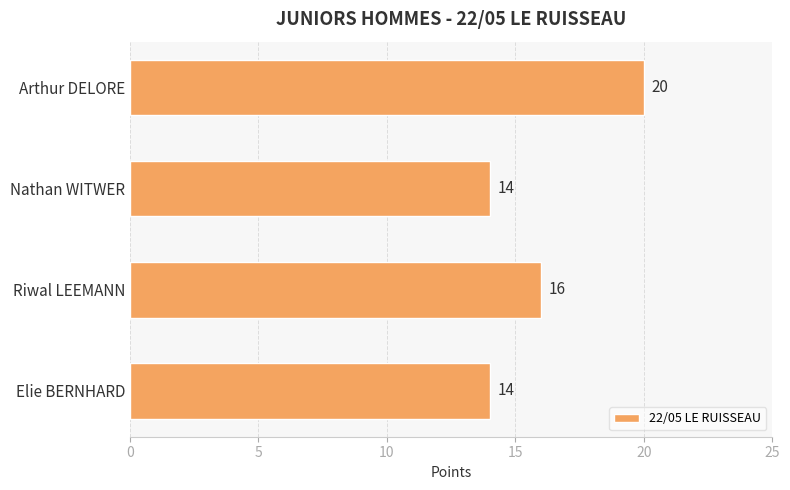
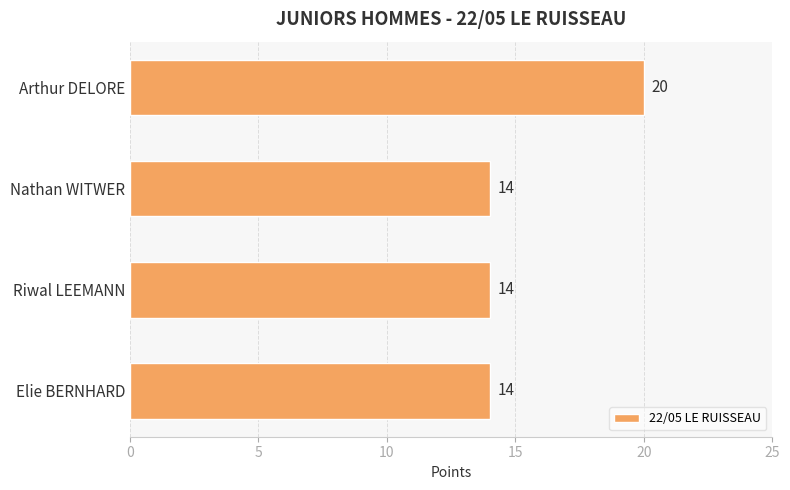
  {
    "Arthur DELORE": 20,
    "Nathan WITWER": 14,
-   "Riwal LEEMANN": 16,
+   "Riwal LEEMANN": 14,
    "Elie BERNHARD": 14
  }
